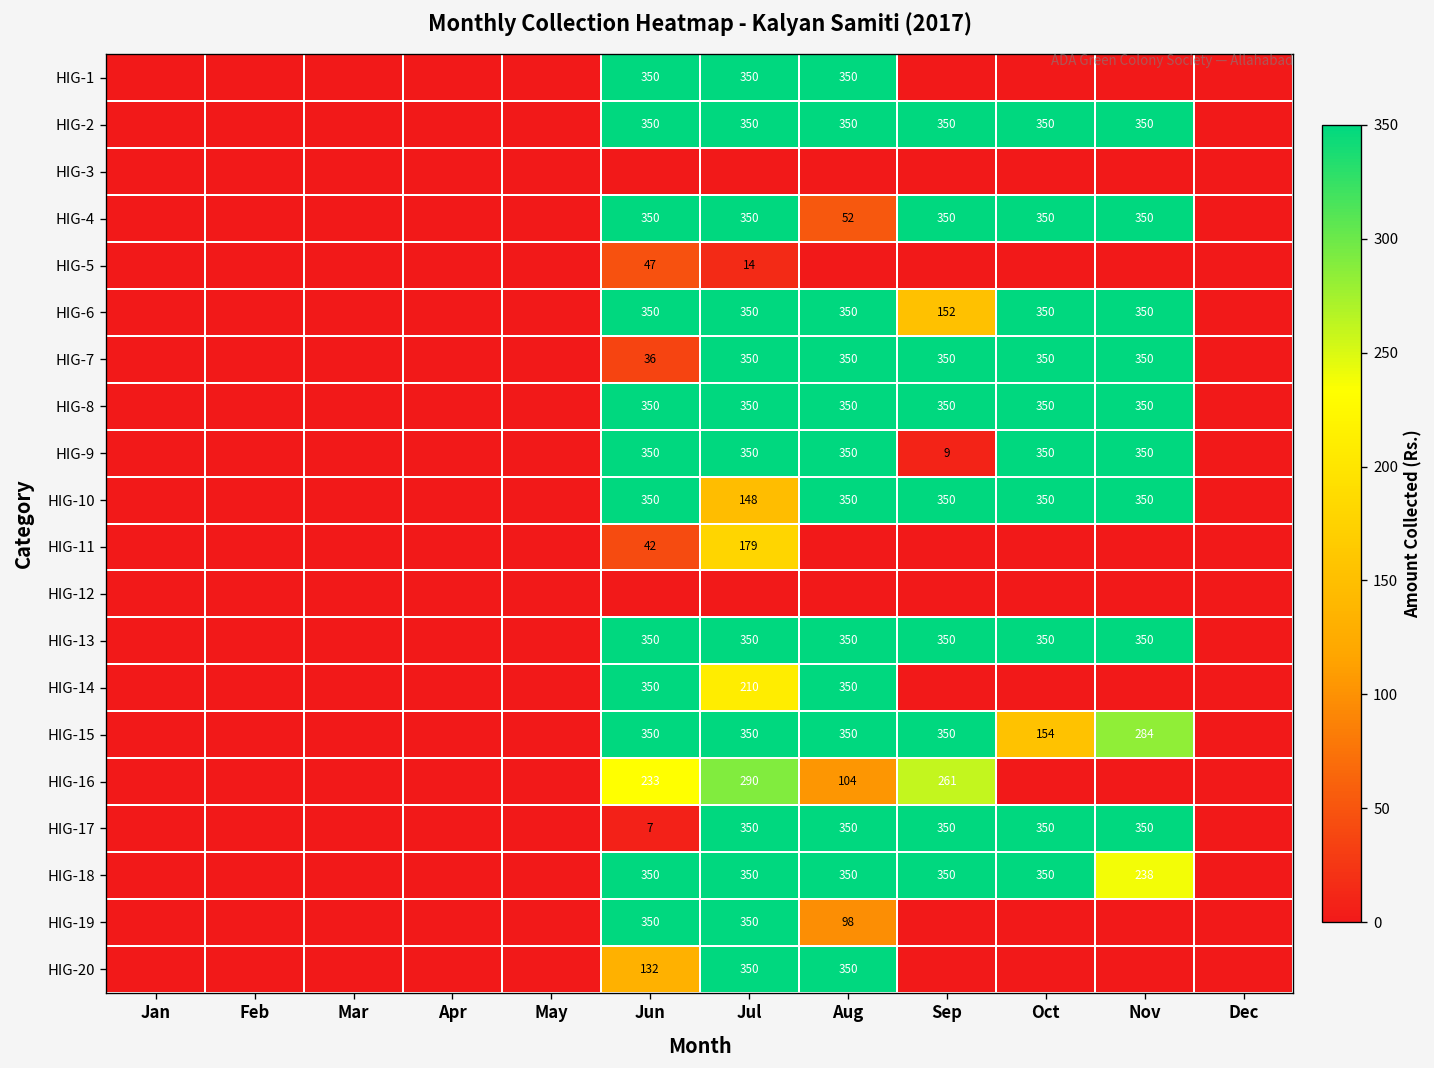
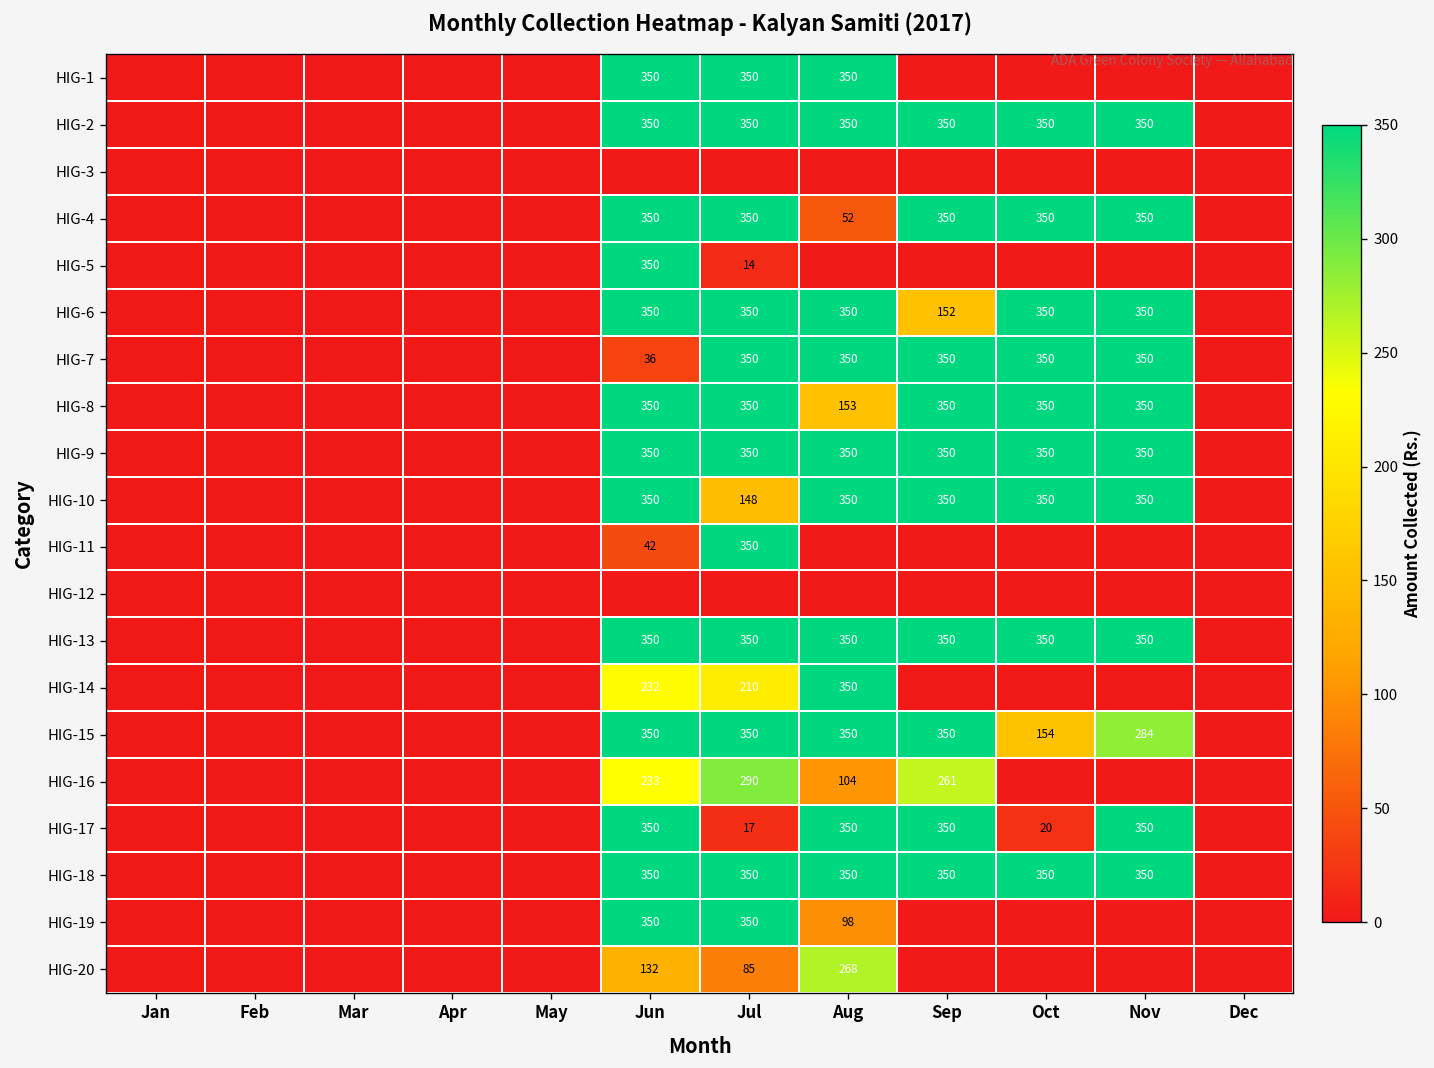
  {
    "HIG-1": {
      "Jun": 350,
      "Jul": 350,
      "Aug": 350
    },
    "HIG-2": {
      "Jun": 350,
      "Jul": 350,
      "Aug": 350,
      "Sep": 350,
      "Oct": 350,
      "Nov": 350
    },
    "HIG-4": {
      "Jun": 350,
      "Jul": 350,
      "Aug": 52,
      "Sep": 350,
      "Oct": 350,
      "Nov": 350
    },
    "HIG-5": {
-     "Jun": 47,
+     "Jun": 350,
      "Jul": 14
    },
    "HIG-6": {
      "Jun": 350,
      "Jul": 350,
      "Aug": 350,
      "Sep": 152,
      "Oct": 350,
      "Nov": 350
    },
    "HIG-7": {
      "Jun": 36,
      "Jul": 350,
      "Aug": 350,
      "Sep": 350,
      "Oct": 350,
      "Nov": 350
    },
    "HIG-8": {
      "Jun": 350,
      "Jul": 350,
-     "Aug": 350,
+     "Aug": 153,
      "Sep": 350,
      "Oct": 350,
      "Nov": 350
    },
    "HIG-9": {
      "Jun": 350,
      "Jul": 350,
      "Aug": 350,
-     "Sep": 9,
+     "Sep": 350,
      "Oct": 350,
      "Nov": 350
    },
    "HIG-10": {
      "Jun": 350,
      "Jul": 148,
      "Aug": 350,
      "Sep": 350,
      "Oct": 350,
      "Nov": 350
    },
    "HIG-11": {
      "Jun": 42,
-     "Jul": 179
+     "Jul": 350
    },
    "HIG-13": {
      "Jun": 350,
      "Jul": 350,
      "Aug": 350,
      "Sep": 350,
      "Oct": 350,
      "Nov": 350
    },
    "HIG-14": {
-     "Jun": 350,
+     "Jun": 232,
      "Jul": 210,
      "Aug": 350
    },
    "HIG-15": {
      "Jun": 350,
      "Jul": 350,
      "Aug": 350,
      "Sep": 350,
      "Oct": 154,
      "Nov": 284
    },
    "HIG-16": {
      "Jun": 233,
      "Jul": 290,
      "Aug": 104,
      "Sep": 261
    },
    "HIG-17": {
-     "Jun": 7,
-     "Jul": 350,
+     "Jun": 350,
+     "Jul": 17,
      "Aug": 350,
      "Sep": 350,
-     "Oct": 350,
+     "Oct": 20,
      "Nov": 350
    },
    "HIG-18": {
      "Jun": 350,
      "Jul": 350,
      "Aug": 350,
      "Sep": 350,
      "Oct": 350,
-     "Nov": 238
+     "Nov": 350
    },
    "HIG-19": {
      "Jun": 350,
      "Jul": 350,
      "Aug": 98
    },
    "HIG-20": {
      "Jun": 132,
-     "Jul": 350,
-     "Aug": 350
+     "Jul": 85,
+     "Aug": 268
    }
  }
